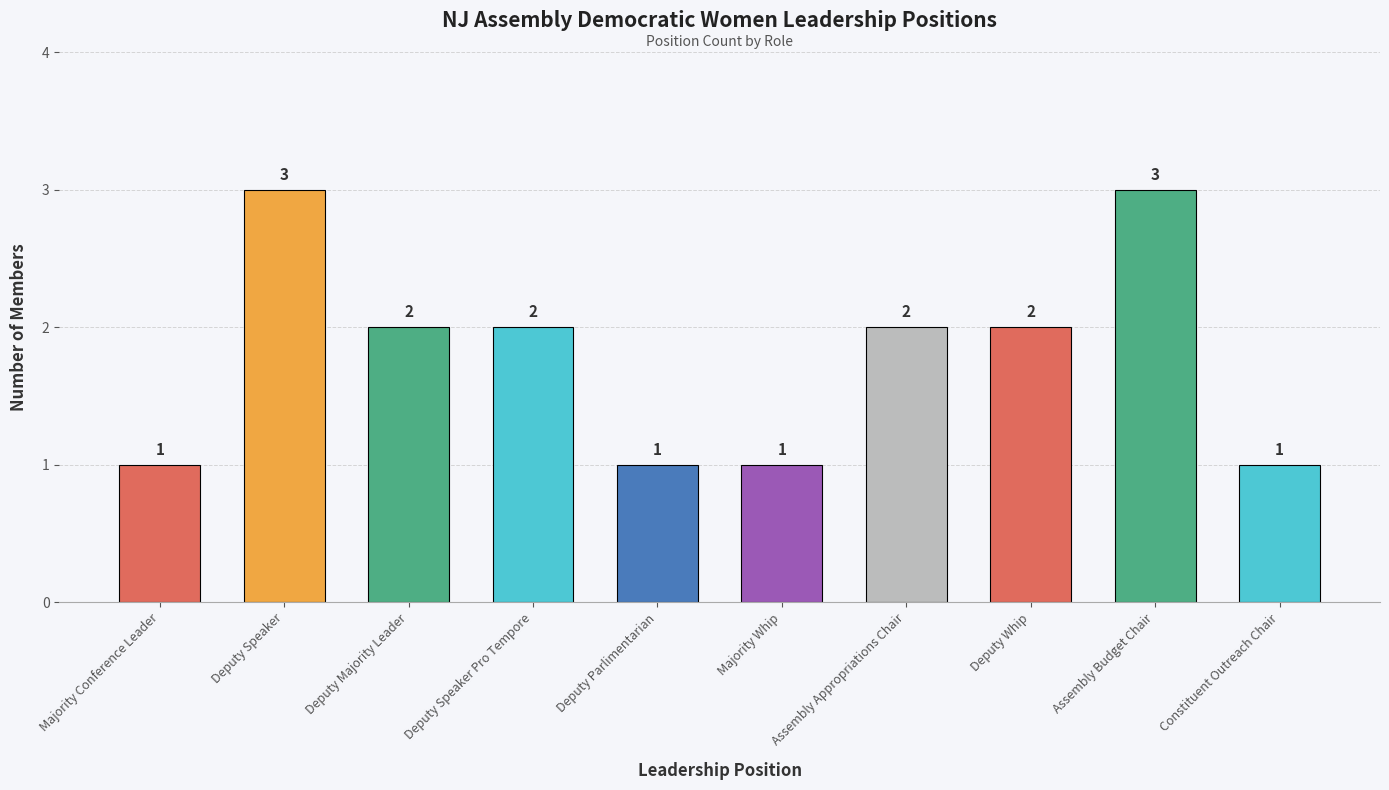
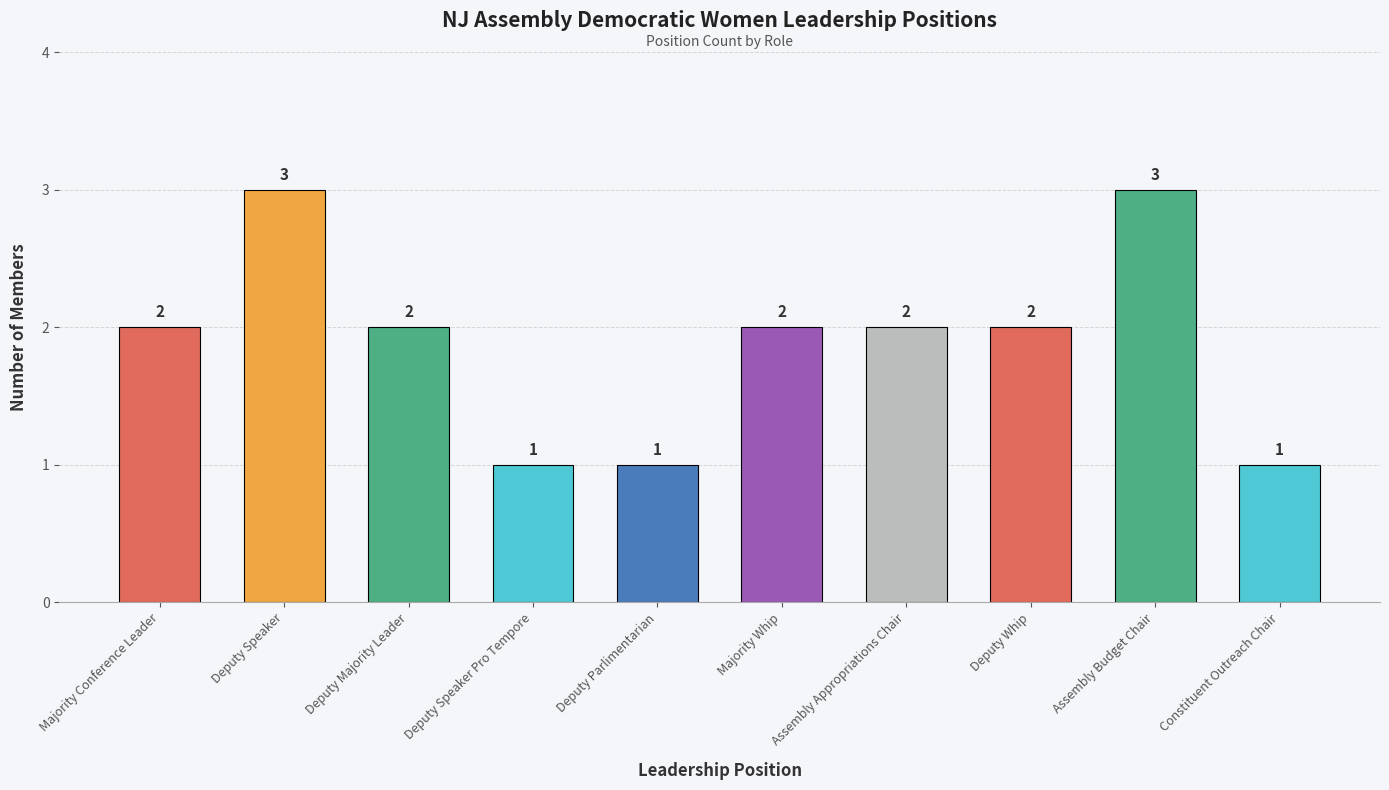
  {
-   "Majority Conference Leader": 1,
+   "Majority Conference Leader": 2,
    "Deputy Speaker": 3,
    "Deputy Majority Leader": 2,
-   "Deputy Speaker Pro Tempore": 2,
+   "Deputy Speaker Pro Tempore": 1,
    "Deputy Parlimentarian": 1,
-   "Majority Whip": 1,
+   "Majority Whip": 2,
    "Assembly Appropriations Chair": 2,
    "Deputy Whip": 2,
    "Assembly Budget Chair": 3,
    "Constituent Outreach Chair": 1
  }
